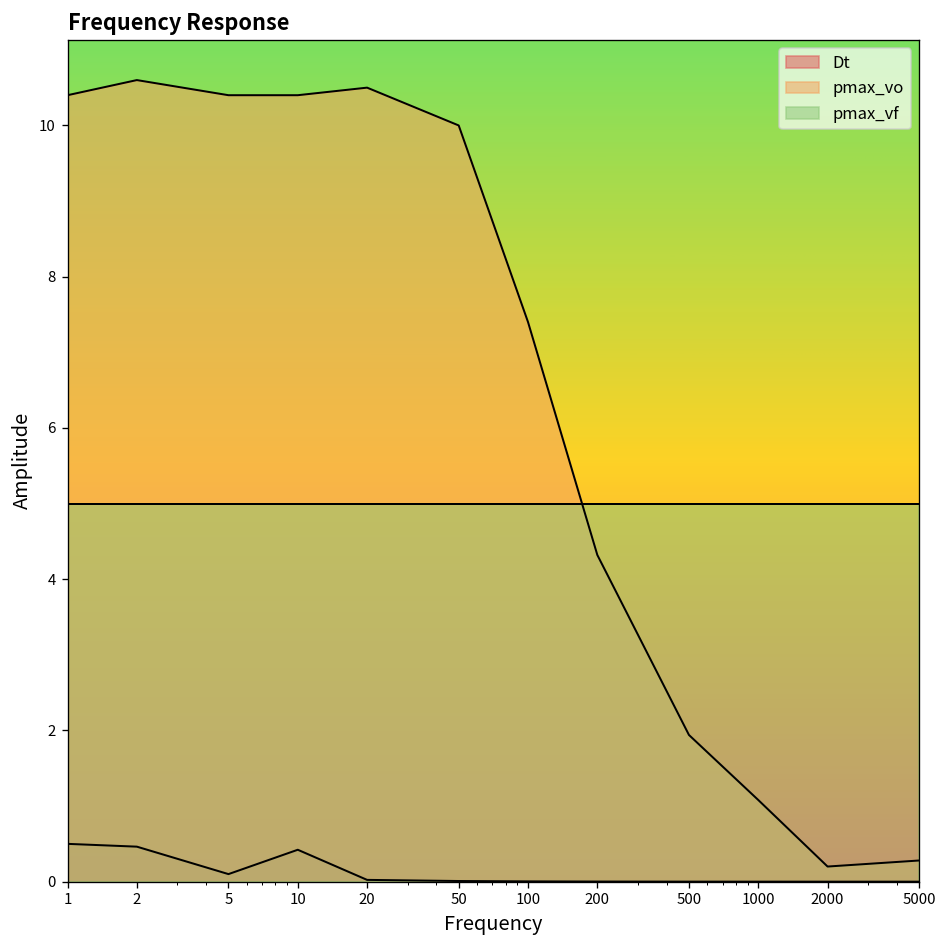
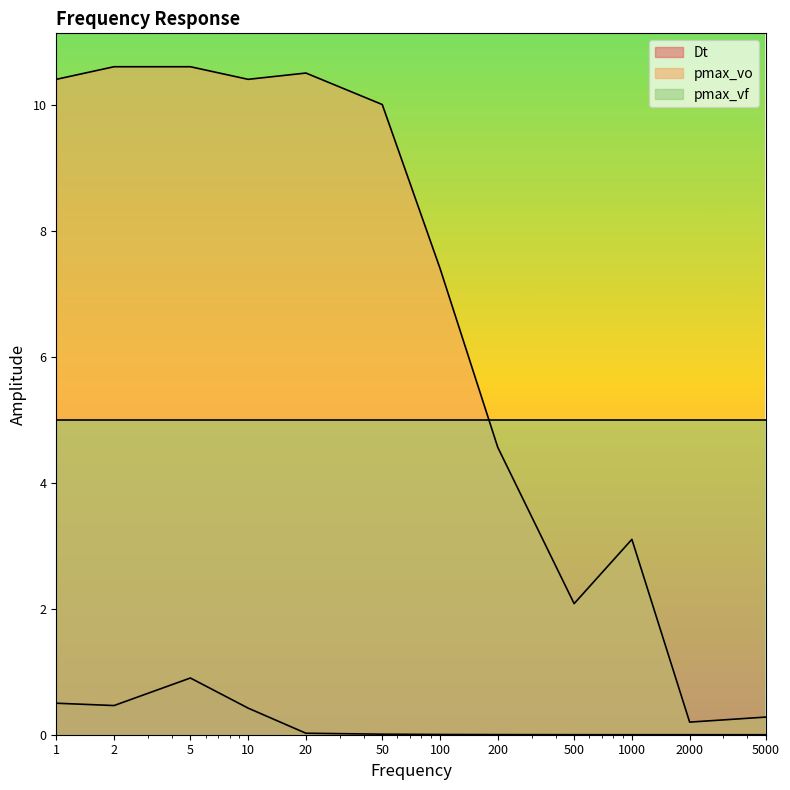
  {
    "Dt": {
      "1": 0.5,
      "2": 0.5,
-     "5": 0.1,
+     "5": 0.9,
      "10": 0.4,
      "20": 0.0,
      "50": 0.0,
      "100": 0.0,
      "200": 0.0,
      "500": 0.0,
      "1000": 0.0,
      "2000": 0.0,
      "5000": 0.0
    },
    "pmax_vo": {
      "1": 10.4,
      "2": 10.6,
-     "5": 10.4,
+     "5": 10.6,
      "10": 10.4,
      "20": 10.5,
      "50": 10.0,
      "100": 7.4,
-     "200": 4.3,
-     "500": 1.9,
-     "1000": 1.1,
+     "200": 4.6,
+     "500": 2.1,
+     "1000": 3.1,
      "2000": 0.2,
      "5000": 0.3
    },
    "pmax_vf": {
      "1": 5.0,
      "2": 5.0,
      "5": 5.0,
      "10": 5.0,
      "20": 5.0,
      "50": 5.0,
      "100": 5.0,
      "200": 5.0,
      "500": 5.0,
      "1000": 5.0,
      "2000": 5.0,
      "5000": 5.0
    }
  }
